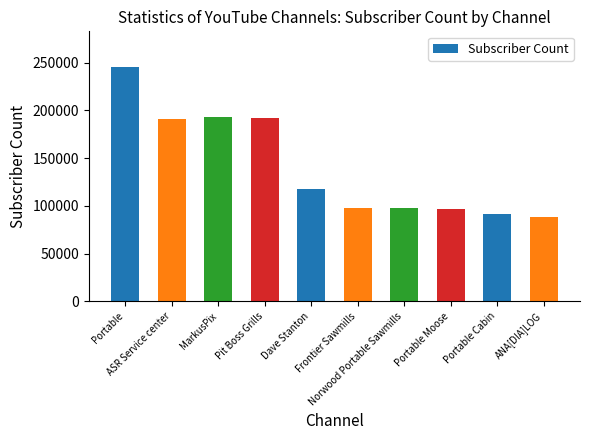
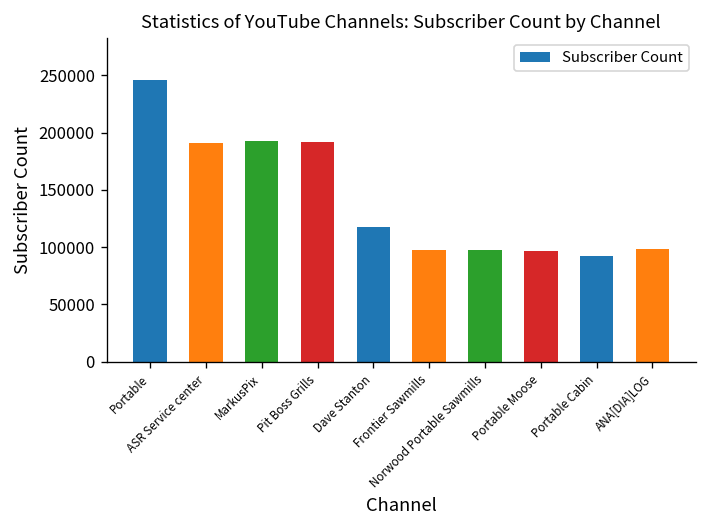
  {
    "Portable": 250000,
    "ASR Service center": 190000,
    "MarkusPix": 190000,
    "Pit Boss Grills": 190000,
    "Dave Stanton": 120000,
    "Frontier Sawmills": 100000,
    "Norwood Portable Sawmills": 100000,
    "Portable Moose": 100000,
    "Portable Cabin": 90000,
-   "ANA[DIA]LOG": 90000
+   "ANA[DIA]LOG": 100000
  }
